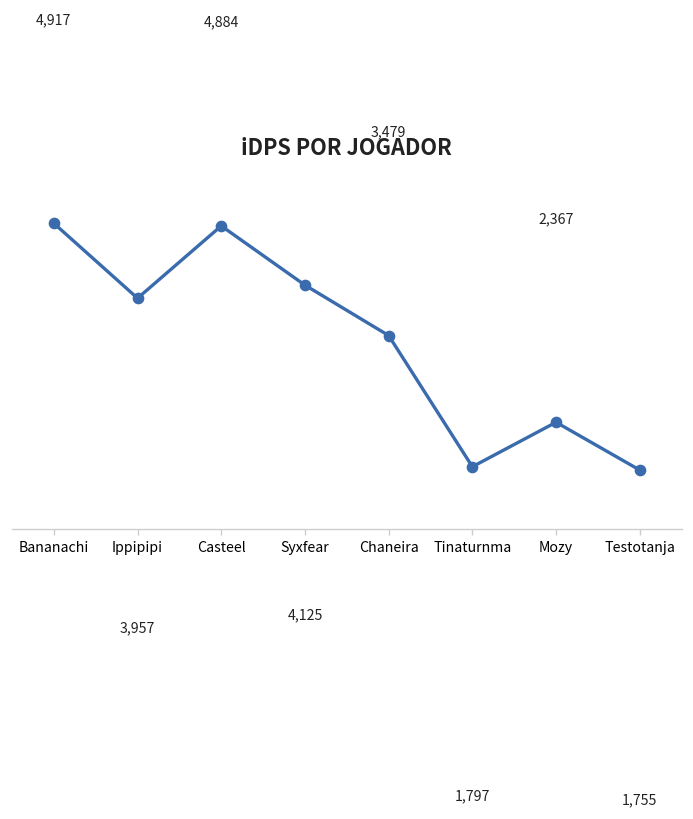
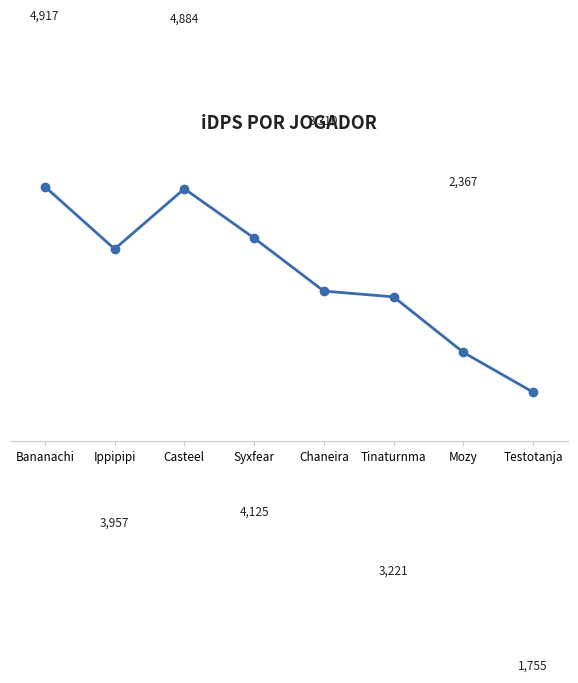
  {
-   "Chaneira": "3,479",
-   "Tinaturnma": "1,797"
+   "Chaneira": "3,310",
+   "Tinaturnma": "3,221"
  }
